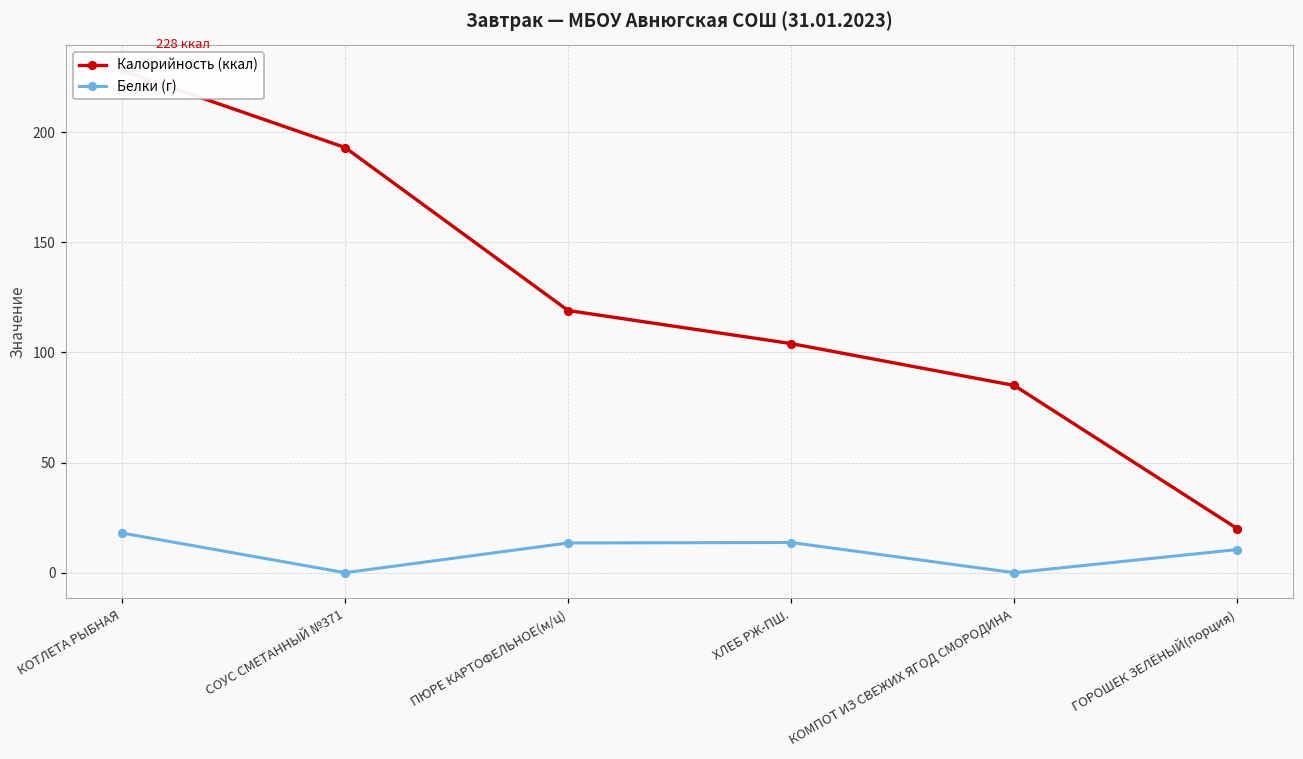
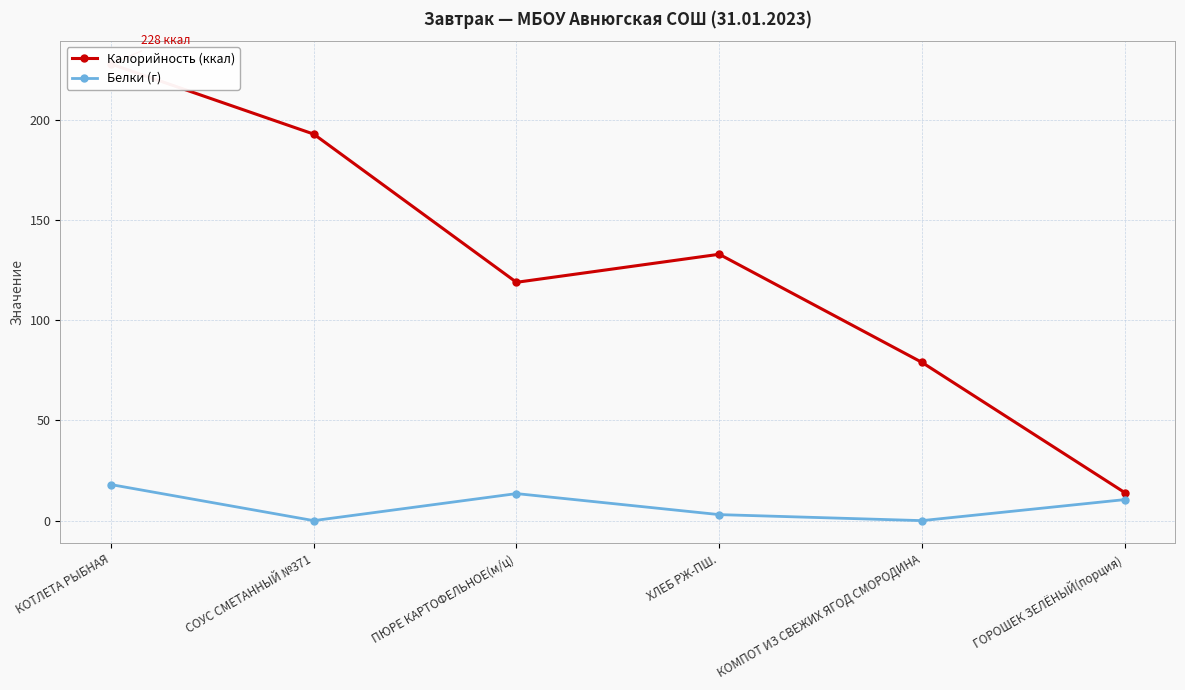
  {
    "Калорийность (ккал)": {
      "СОУС СМЕТАННЫЙ №371": 193,
      "ПЮРЕ КАРТОФЕЛЬНОЕ(м/ц)": 119,
-     "ХЛЕБ РЖ-ПШ.": 104,
-     "КОМПОТ ИЗ СВЕЖИХ ЯГОД СМОРОДИНА": 85,
-     "ГОРОШЕК ЗЕЛЁНЫЙ(порция)": 20
+     "ХЛЕБ РЖ-ПШ.": 133,
+     "КОМПОТ ИЗ СВЕЖИХ ЯГОД СМОРОДИНА": 79,
+     "ГОРОШЕК ЗЕЛЁНЫЙ(порция)": 14
    },
    "Белки (г)": {
      "КОТЛЕТА РЫБНАЯ": 18,
      "СОУС СМЕТАННЫЙ №371": 0,
      "ПЮРЕ КАРТОФЕЛЬНОЕ(м/ц)": 14,
-     "ХЛЕБ РЖ-ПШ.": 14,
+     "ХЛЕБ РЖ-ПШ.": 3,
      "КОМПОТ ИЗ СВЕЖИХ ЯГОД СМОРОДИНА": 0,
      "ГОРОШЕК ЗЕЛЁНЫЙ(порция)": 11
    }
  }
